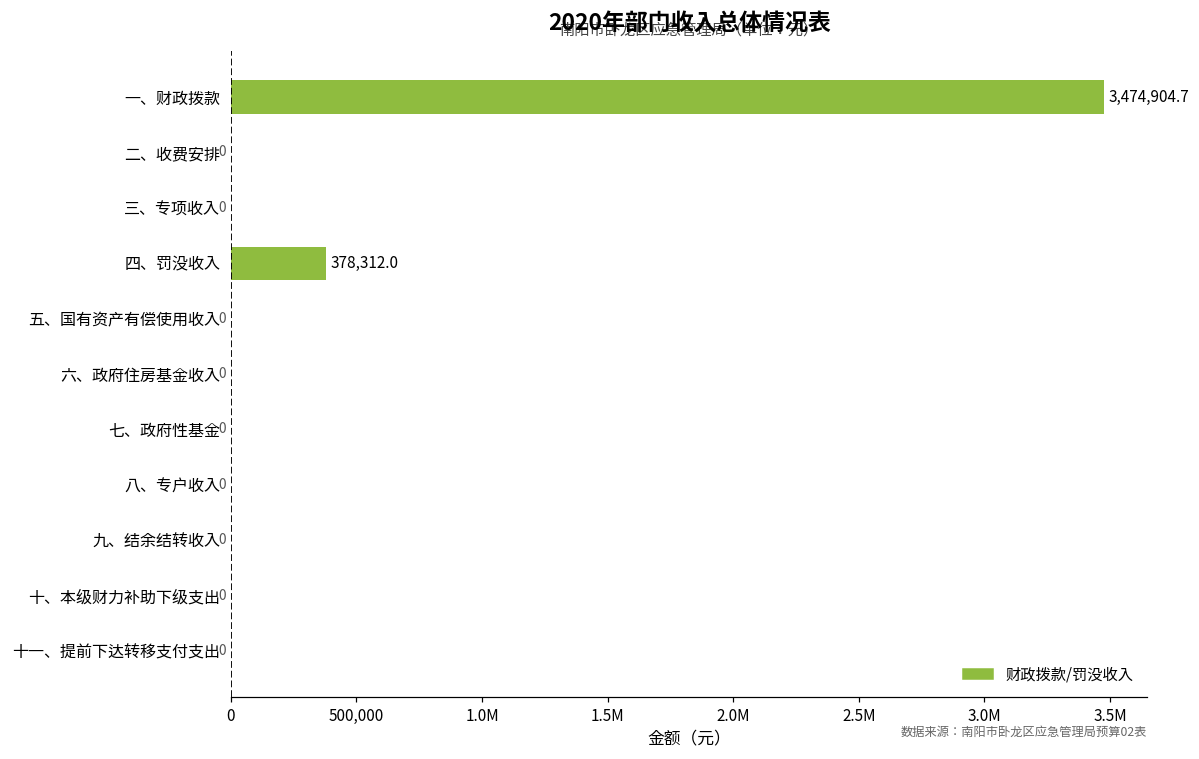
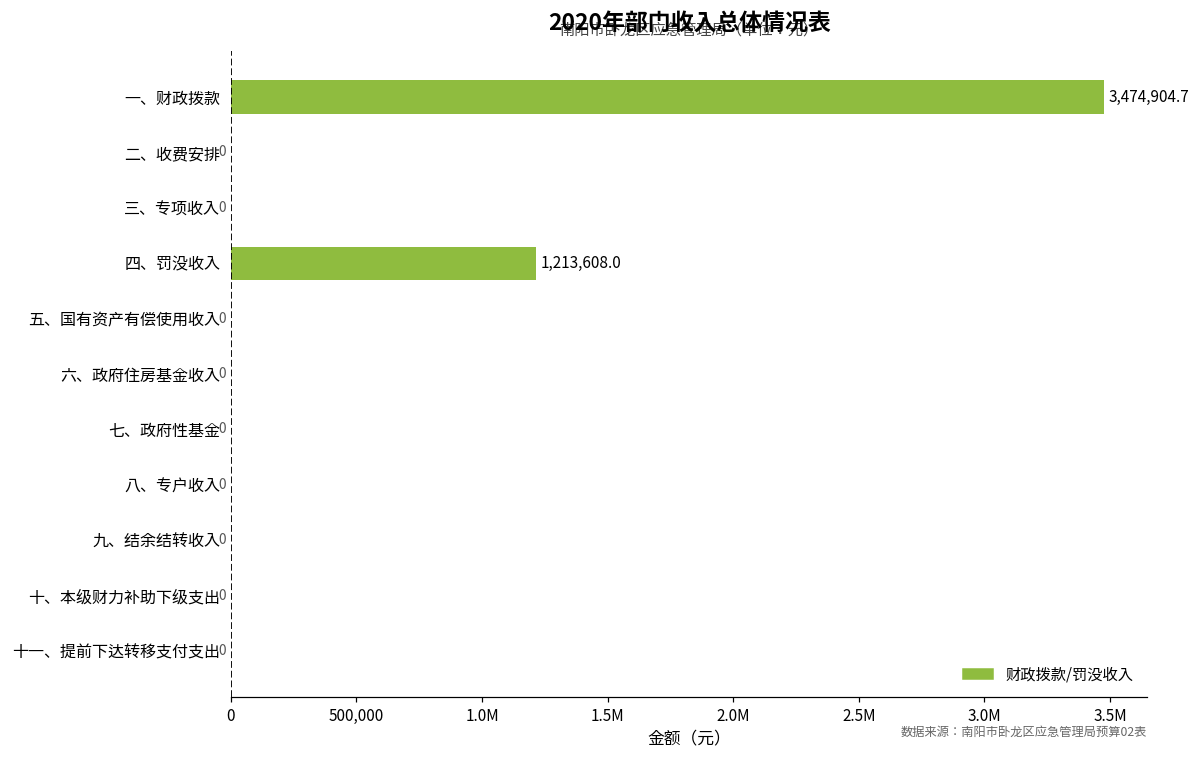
  {
    "一、财政拨款": "3,474,904.7",
    "二、收费安排": "0",
    "三、专项收入": "0",
-   "四、罚没收入": "378,312.0",
+   "四、罚没收入": "1,213,608.0",
    "五、国有资产有偿使用收入": "0",
    "六、政府住房基金收入": "0",
    "七、政府性基金": "0",
    "八、专户收入": "0",
    "九、结余结转收入": "0",
    "十、本级财力补助下级支出": "0",
    "十一、提前下达转移支付支出": "0"
  }
